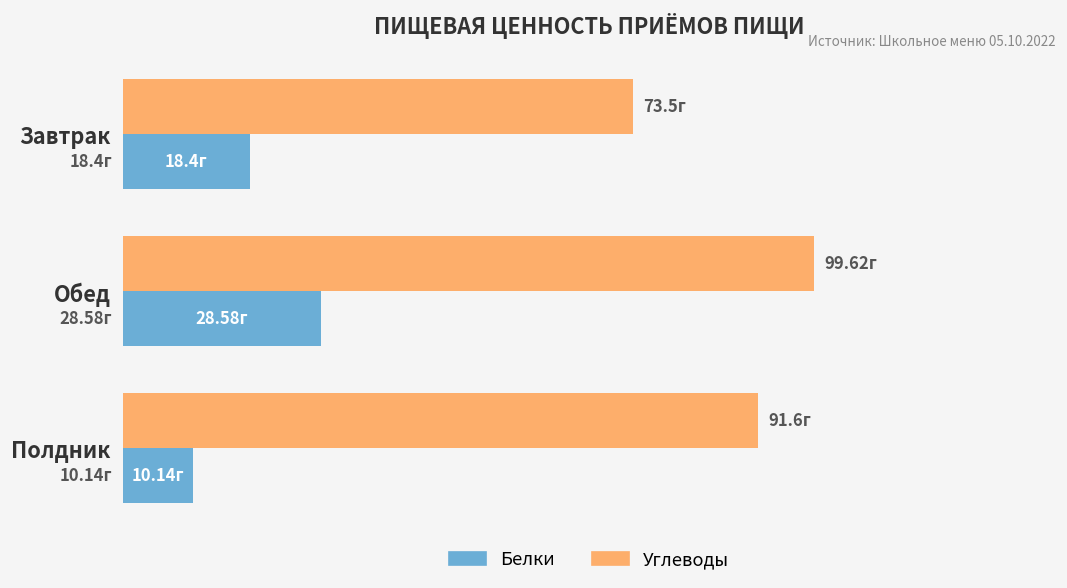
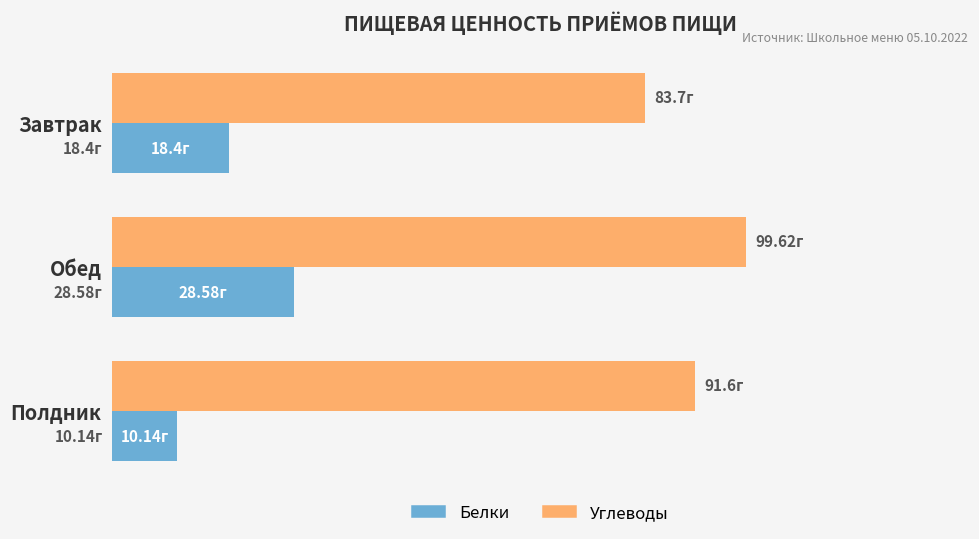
  {
    "Белки": {
      "Завтрак": "18.4г",
      "Обед": "28.58г",
      "Полдник": "10.14г"
    },
    "Углеводы": {
-     "Завтрак": "73.5г",
+     "Завтрак": "83.7г",
      "Обед": "99.62г",
      "Полдник": "91.6г"
    }
  }
